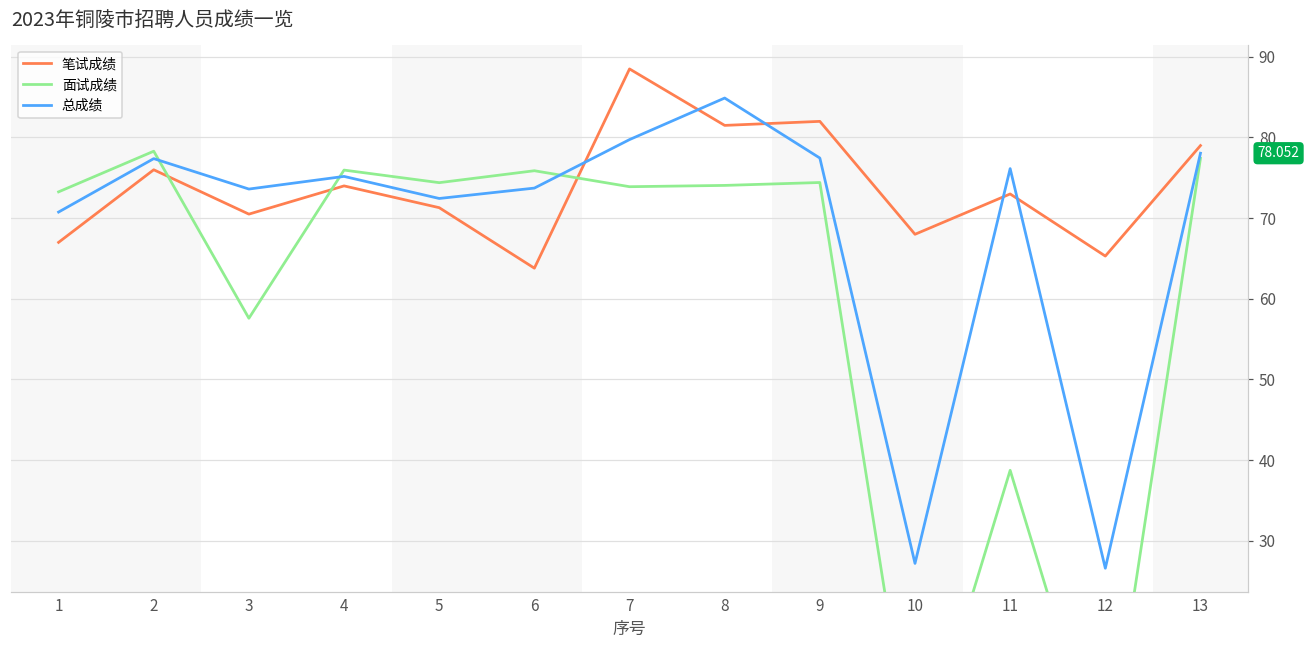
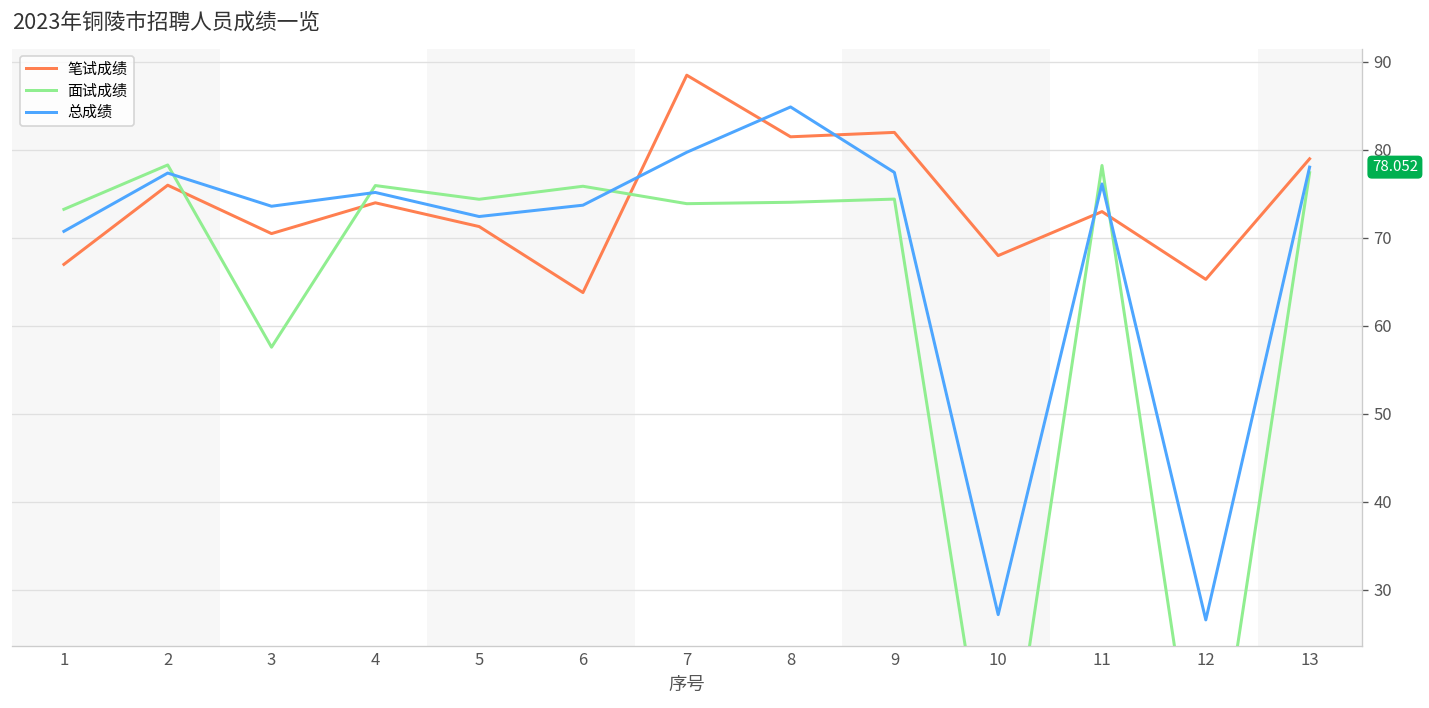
  {
    "笔试成绩": {
      "1": 67,
      "2": 76,
      "3": 71,
      "4": 74,
      "5": 71,
      "6": 64,
      "7": 89,
      "8": 82,
      "9": 82,
      "10": 68,
      "11": 73,
      "12": 65,
      "13": 79
    },
    "面试成绩": {
      "1": 73,
      "2": 78,
      "3": 58,
      "4": 76,
      "5": 74,
      "6": 76,
      "7": 74,
      "8": 74,
      "9": 74,
-     "11": 39,
+     "11": 78,
      "13": 77
    },
    "总成绩": {
      "1": 71,
      "2": 77,
      "3": 74,
      "4": 75,
      "5": 72,
      "6": 74,
      "7": 80,
      "8": 85,
      "9": 77,
      "10": 27,
      "11": 76,
      "12": 27,
      "13": 78
    }
  }
